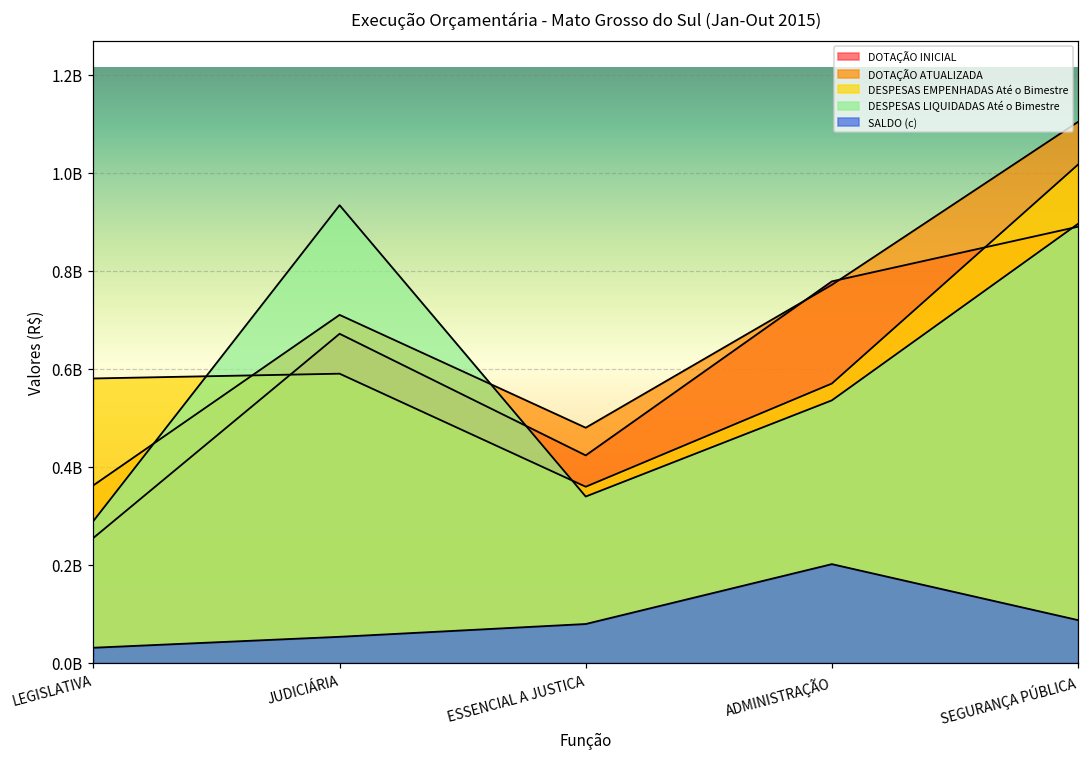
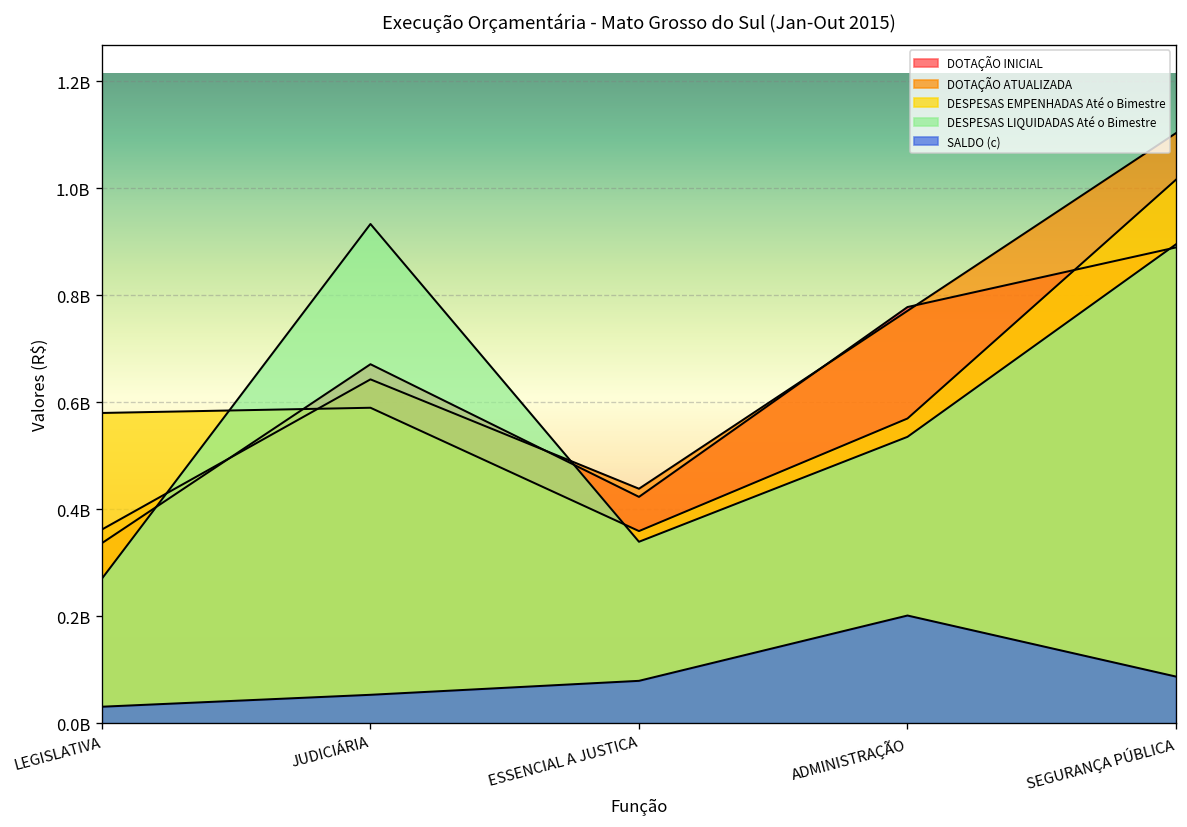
  {
    "DOTAÇÃO INICIAL": {
-     "LEGISLATIVA": 250000000,
+     "LEGISLATIVA": 340000000,
      "JUDICIÁRIA": 670000000,
      "ESSENCIAL A JUSTICA": 420000000,
      "ADMINISTRAÇÃO": 780000000,
      "SEGURANÇA PÚBLICA": 890000000
    },
    "DOTAÇÃO ATUALIZADA": {
      "LEGISLATIVA": 360000000,
-     "JUDICIÁRIA": 710000000,
-     "ESSENCIAL A JUSTICA": 480000000,
+     "JUDICIÁRIA": 640000000,
+     "ESSENCIAL A JUSTICA": 440000000,
      "ADMINISTRAÇÃO": 770000000,
      "SEGURANÇA PÚBLICA": 1100000000
    },
    "DESPESAS EMPENHADAS Até o Bimestre": {
      "LEGISLATIVA": 580000000,
      "JUDICIÁRIA": 590000000,
      "ESSENCIAL A JUSTICA": 360000000,
      "ADMINISTRAÇÃO": 570000000,
      "SEGURANÇA PÚBLICA": 1020000000
    },
    "DESPESAS LIQUIDADAS Até o Bimestre": {
-     "LEGISLATIVA": 290000000,
+     "LEGISLATIVA": 270000000,
      "JUDICIÁRIA": 930000000,
      "ESSENCIAL A JUSTICA": 340000000,
      "ADMINISTRAÇÃO": 540000000,
      "SEGURANÇA PÚBLICA": 900000000
    },
    "SALDO (c)": {
      "LEGISLATIVA": 30000000,
      "JUDICIÁRIA": 50000000,
      "ESSENCIAL A JUSTICA": 80000000,
      "ADMINISTRAÇÃO": 200000000,
      "SEGURANÇA PÚBLICA": 90000000
    }
  }
